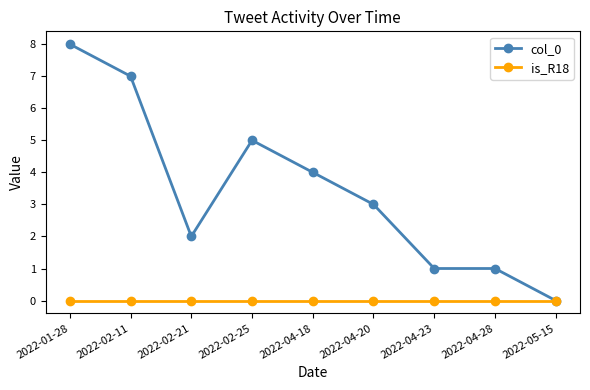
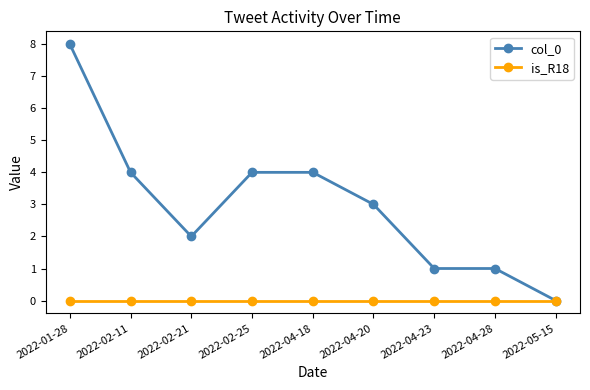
  {
    "col_0": {
      "2022-01-28": 8,
-     "2022-02-11": 7,
+     "2022-02-11": 4,
      "2022-02-21": 2,
-     "2022-02-25": 5,
+     "2022-02-25": 4,
      "2022-04-18": 4,
      "2022-04-20": 3,
      "2022-04-23": 1,
      "2022-04-28": 1
    },
    "is_R18": {
      "2022-01-28": 0,
      "2022-02-11": 0,
      "2022-02-21": 0,
      "2022-02-25": 0,
      "2022-04-18": 0,
      "2022-04-20": 0,
      "2022-04-23": 0,
      "2022-04-28": 0
    }
  }
